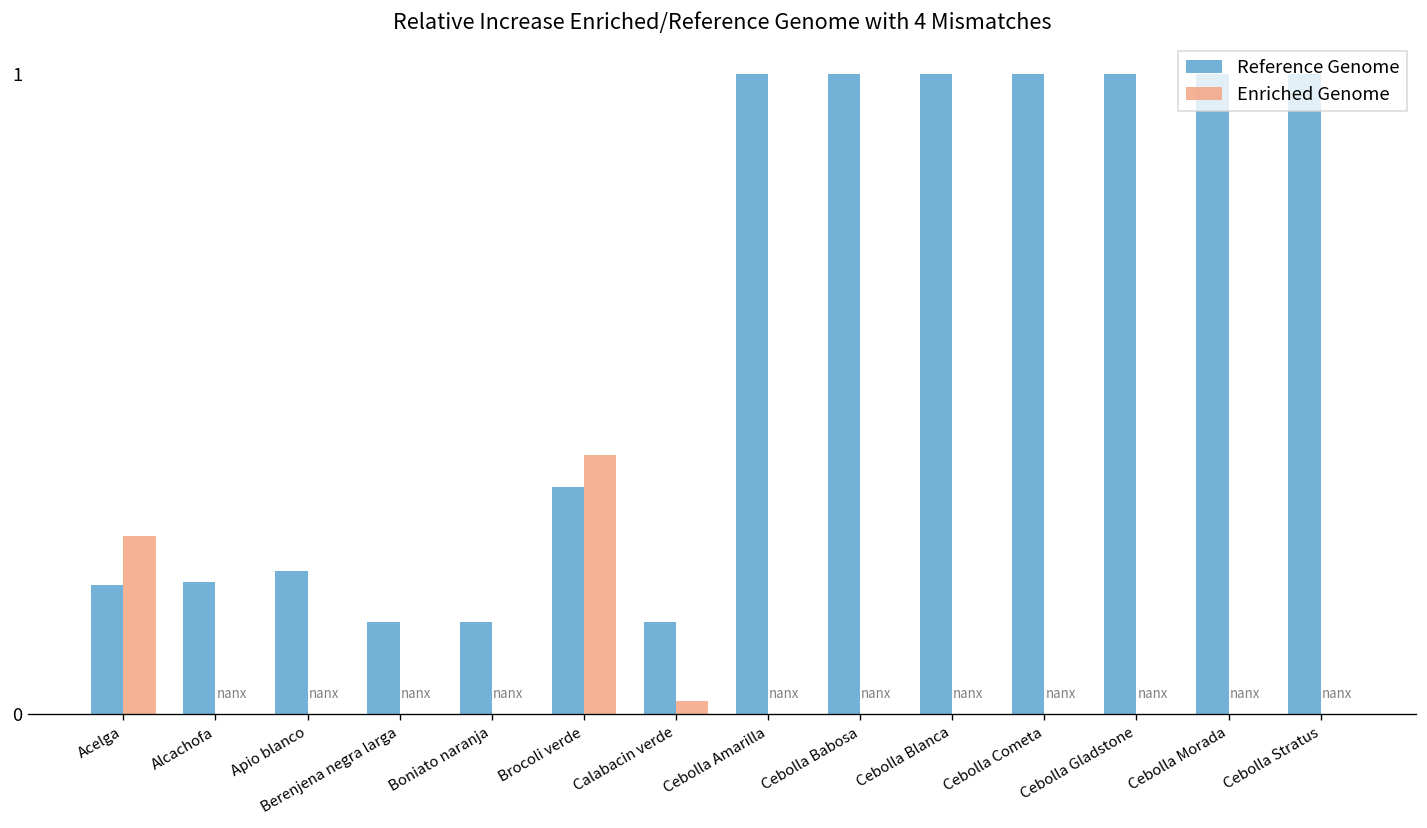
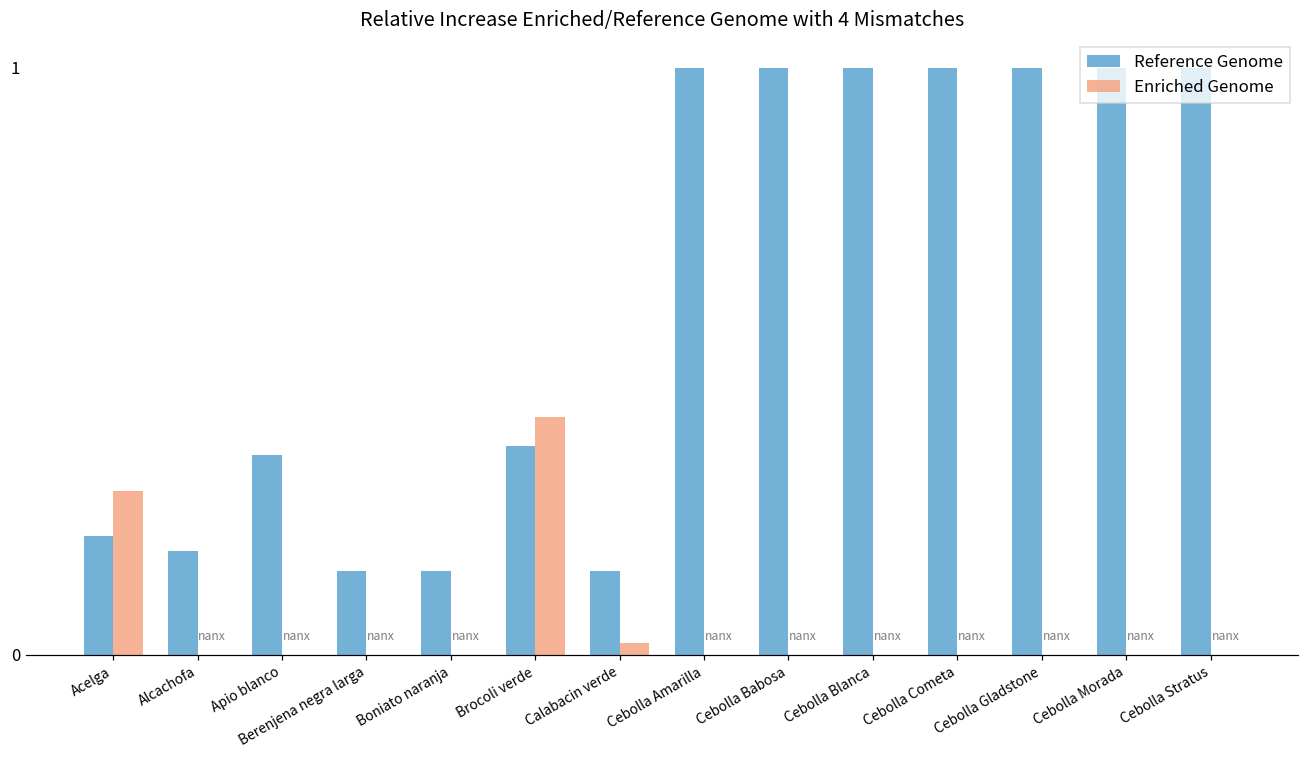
  {
    "Reference Genome": {
      "Acelga": 0.20,
-     "Alcachofa": 0.21,
-     "Apio blanco": 0.22,
+     "Alcachofa": 0.18,
+     "Apio blanco": 0.34,
      "Berenjena negra larga": 0.14,
      "Boniato naranja": 0.14,
      "Brocoli verde": 0.36,
      "Calabacin verde": 0.14,
      "Cebolla Amarilla": 1.00,
      "Cebolla Babosa": 1.00,
      "Cebolla Blanca": 1.00,
      "Cebolla Cometa": 1.00,
      "Cebolla Gladstone": 1.00
    },
    "Enriched Genome": {
      "Acelga": 0.28,
      "Alcachofa": 0.00,
      "Apio blanco": 0.00,
      "Berenjena negra larga": 0.00,
      "Boniato naranja": 0.00,
      "Brocoli verde": 0.40,
      "Calabacin verde": 0.02,
      "Cebolla Amarilla": 0.00,
      "Cebolla Babosa": 0.00,
      "Cebolla Blanca": 0.00,
      "Cebolla Cometa": 0.00,
      "Cebolla Gladstone": 0.00,
      "Cebolla Morada": 0.00,
      "Cebolla Stratus": 0.00
    }
  }
